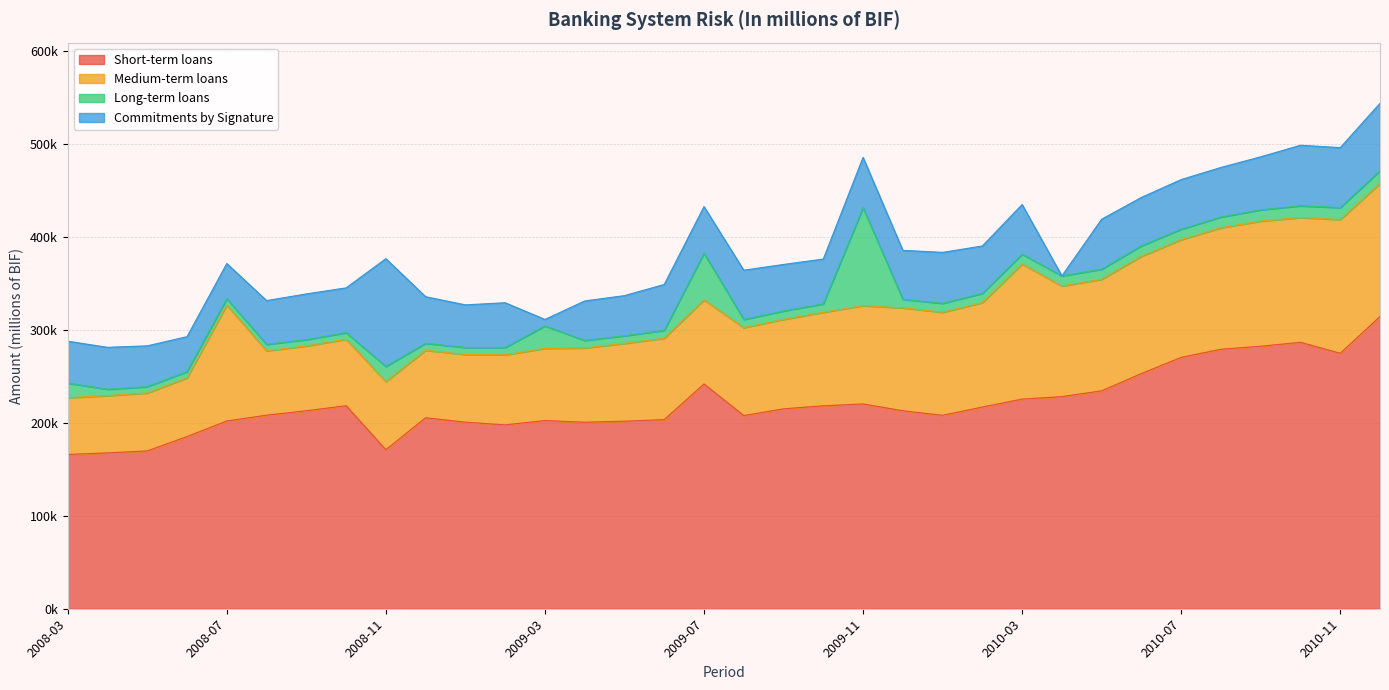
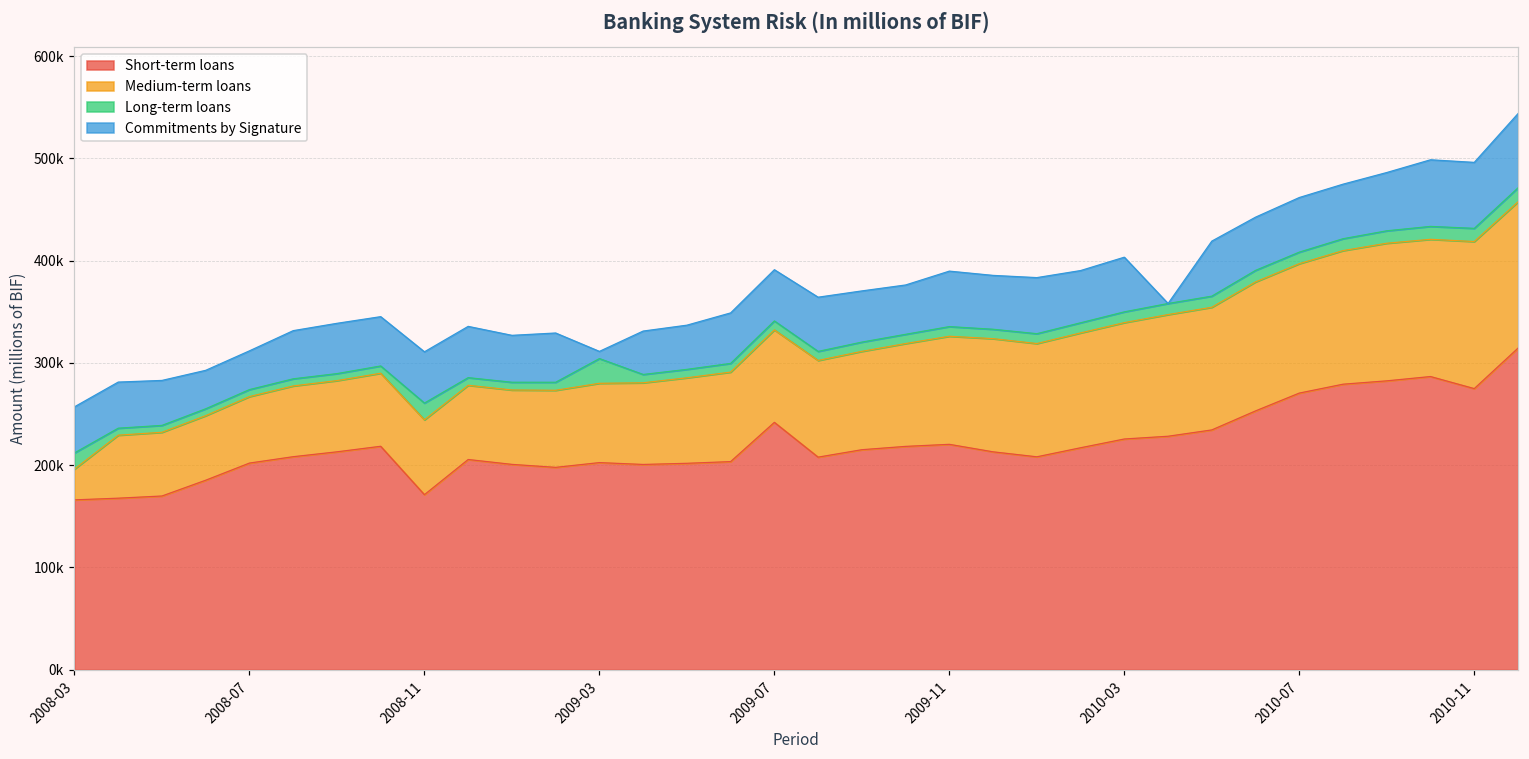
  {
    "Short-term loans": {
      "2008-03": 170000,
      "2008-07": 200000,
      "2008-11": 170000,
      "2009-03": 200000,
      "2009-07": 240000,
      "2009-11": 220000,
      "2010-03": 230000,
      "2010-07": 270000,
      "2010-11": 270000
    },
    "Medium-term loans": {
-     "2008-03": 60000,
-     "2008-07": 120000,
+     "2008-03": 30000,
+     "2008-07": 70000,
      "2008-11": 70000,
      "2009-03": 80000,
      "2009-07": 90000,
      "2009-11": 110000,
-     "2010-03": 150000,
+     "2010-03": 110000,
      "2010-07": 130000,
      "2010-11": 140000
    },
    "Long-term loans": {
      "2008-03": 20000,
      "2008-07": 10000,
      "2008-11": 20000,
      "2009-03": 20000,
-     "2009-07": 50000,
-     "2009-11": 110000,
+     "2009-07": 10000,
+     "2009-11": 10000,
      "2010-03": 10000,
      "2010-07": 10000,
      "2010-11": 10000
    },
    "Commitments by Signature": {
      "2008-03": 50000,
      "2008-07": 40000,
-     "2008-11": 120000,
+     "2008-11": 50000,
      "2009-03": 10000,
      "2009-07": 50000,
      "2009-11": 50000,
      "2010-03": 50000,
      "2010-07": 50000,
      "2010-11": 60000
    }
  }
